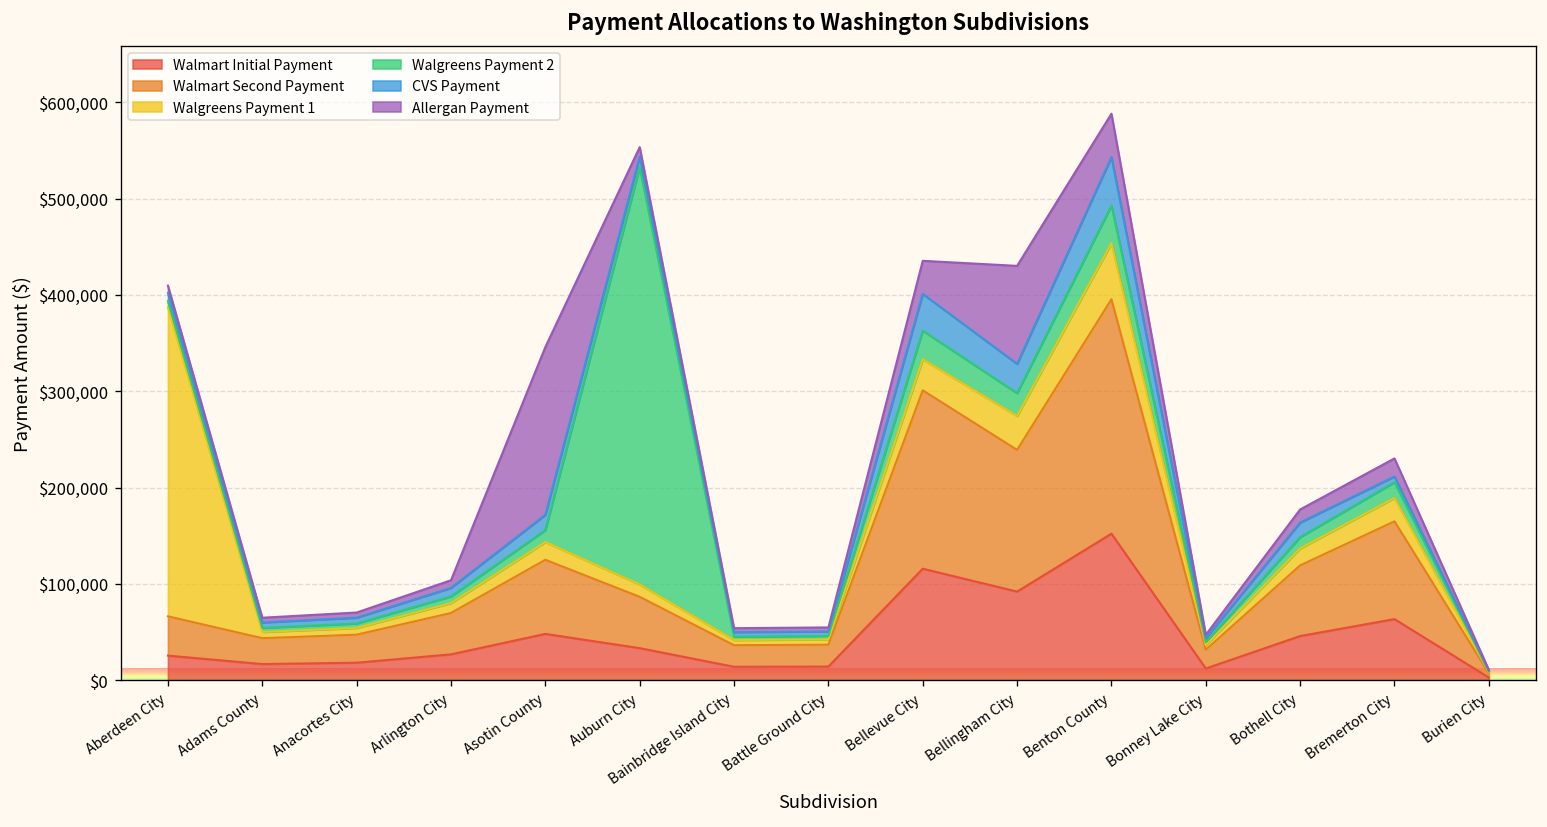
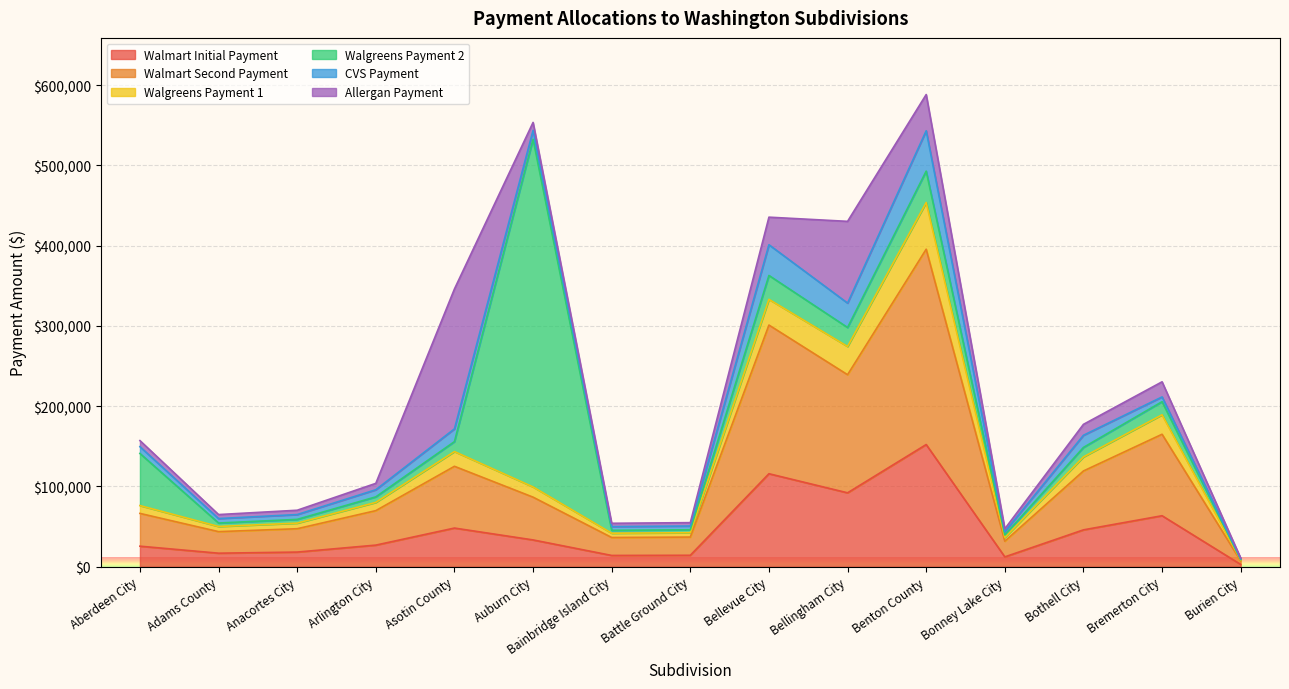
  {
    "Walgreens Payment 1": {
-     "Aberdeen City": "$320,000",
+     "Aberdeen City": "$10,000",
      "Adams County": "$10,000",
      "Anacortes City": "$10,000",
      "Arlington City": "$10,000",
      "Asotin County": "$20,000",
      "Auburn City": "$10,000",
      "Bainbridge Island City": "$10,000",
      "Battle Ground City": "$10,000",
      "Bellevue City": "$30,000",
      "Bellingham City": "$40,000",
      "Benton County": "$60,000",
      "Bothell City": "$20,000",
      "Bremerton City": "$20,000"
    },
    "Walgreens Payment 2": {
-     "Aberdeen City": "$10,000",
+     "Aberdeen City": "$60,000",
      "Adams County": "$0",
      "Anacortes City": "$0",
      "Arlington City": "$10,000",
      "Asotin County": "$10,000",
      "Auburn City": "$430,000",
      "Bainbridge Island City": "$0",
      "Battle Ground City": "$0",
      "Bellevue City": "$30,000",
      "Bellingham City": "$20,000",
      "Benton County": "$40,000",
      "Bothell City": "$10,000",
      "Bremerton City": "$20,000"
    },
    "CVS Payment": {
      "Aberdeen City": "$10,000",
      "Adams County": "$10,000",
      "Anacortes City": "$10,000",
      "Arlington City": "$10,000",
      "Asotin County": "$20,000",
      "Auburn City": "$10,000",
      "Bainbridge Island City": "$0",
      "Battle Ground City": "$0",
      "Bellevue City": "$40,000",
      "Bellingham City": "$30,000",
      "Benton County": "$50,000",
      "Bonney Lake City": "$0",
      "Bothell City": "$20,000",
      "Bremerton City": "$10,000"
    },
    "Allergan Payment": {
      "Aberdeen City": "$10,000",
      "Adams County": "$0",
      "Anacortes City": "$10,000",
      "Arlington City": "$10,000",
      "Asotin County": "$170,000",
      "Auburn City": "$10,000",
      "Bainbridge Island City": "$0",
      "Battle Ground City": "$0",
      "Bellevue City": "$30,000",
      "Bellingham City": "$100,000",
      "Benton County": "$50,000",
      "Bonney Lake City": "$0",
      "Bothell City": "$10,000",
      "Bremerton City": "$20,000"
    }
  }
